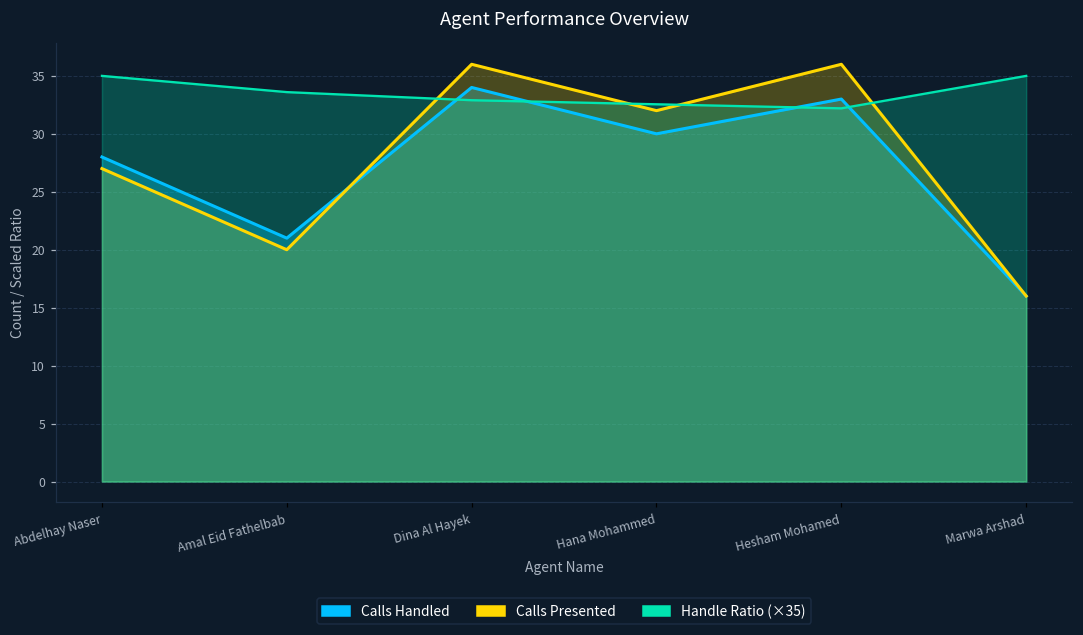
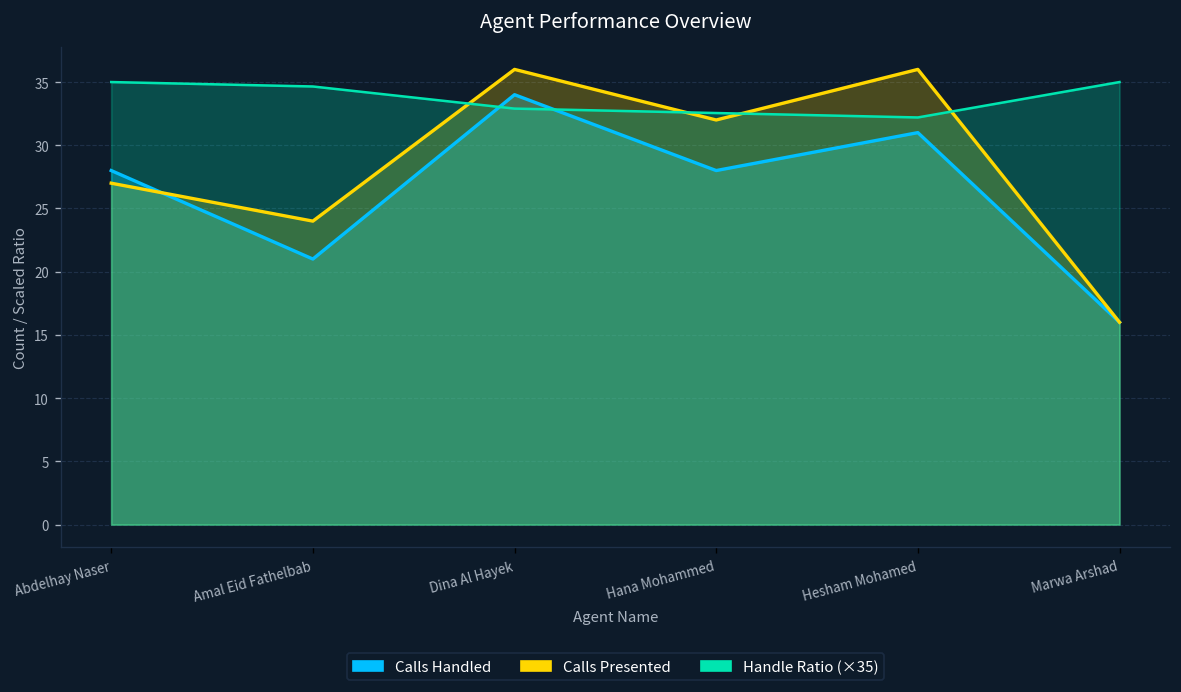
  {
    "Calls Handled": {
      "Abdelhay Naser": 28,
      "Amal Eid Fathelbab": 21,
      "Dina Al Hayek": 34,
-     "Hana Mohammed": 30,
-     "Hesham Mohamed": 33
+     "Hana Mohammed": 28,
+     "Hesham Mohamed": 31
    },
    "Calls Presented": {
      "Abdelhay Naser": 27,
-     "Amal Eid Fathelbab": 20,
+     "Amal Eid Fathelbab": 24,
      "Dina Al Hayek": 36,
      "Hana Mohammed": 32,
      "Hesham Mohamed": 36
    },
    "Handle Ratio (×35)": {
      "Abdelhay Naser": 35.0,
-     "Amal Eid Fathelbab": 33.6,
+     "Amal Eid Fathelbab": 34.7,
      "Dina Al Hayek": 32.9,
      "Hana Mohammed": 32.6,
      "Hesham Mohamed": 32.2,
      "Marwa Arshad": 35.0
    }
  }
